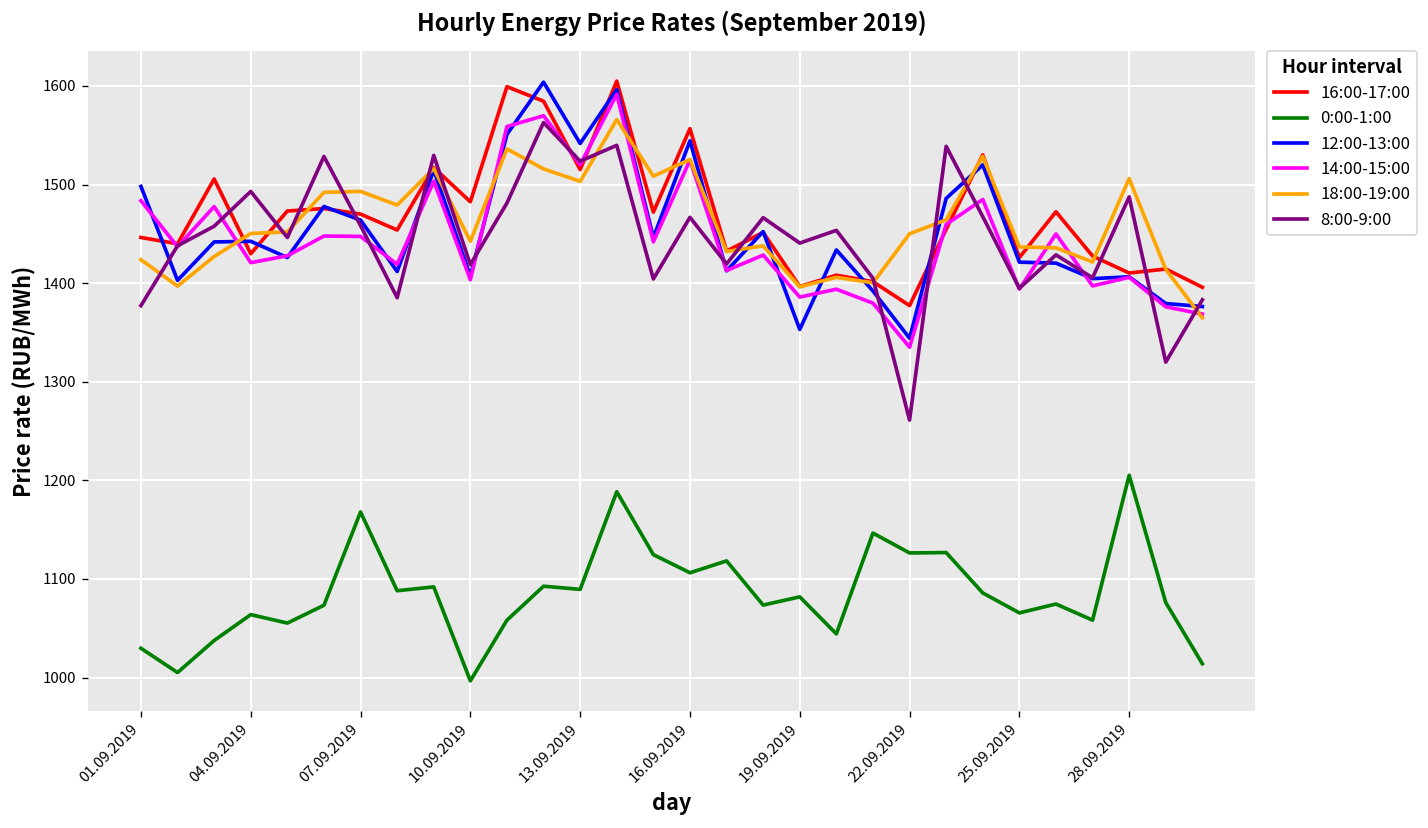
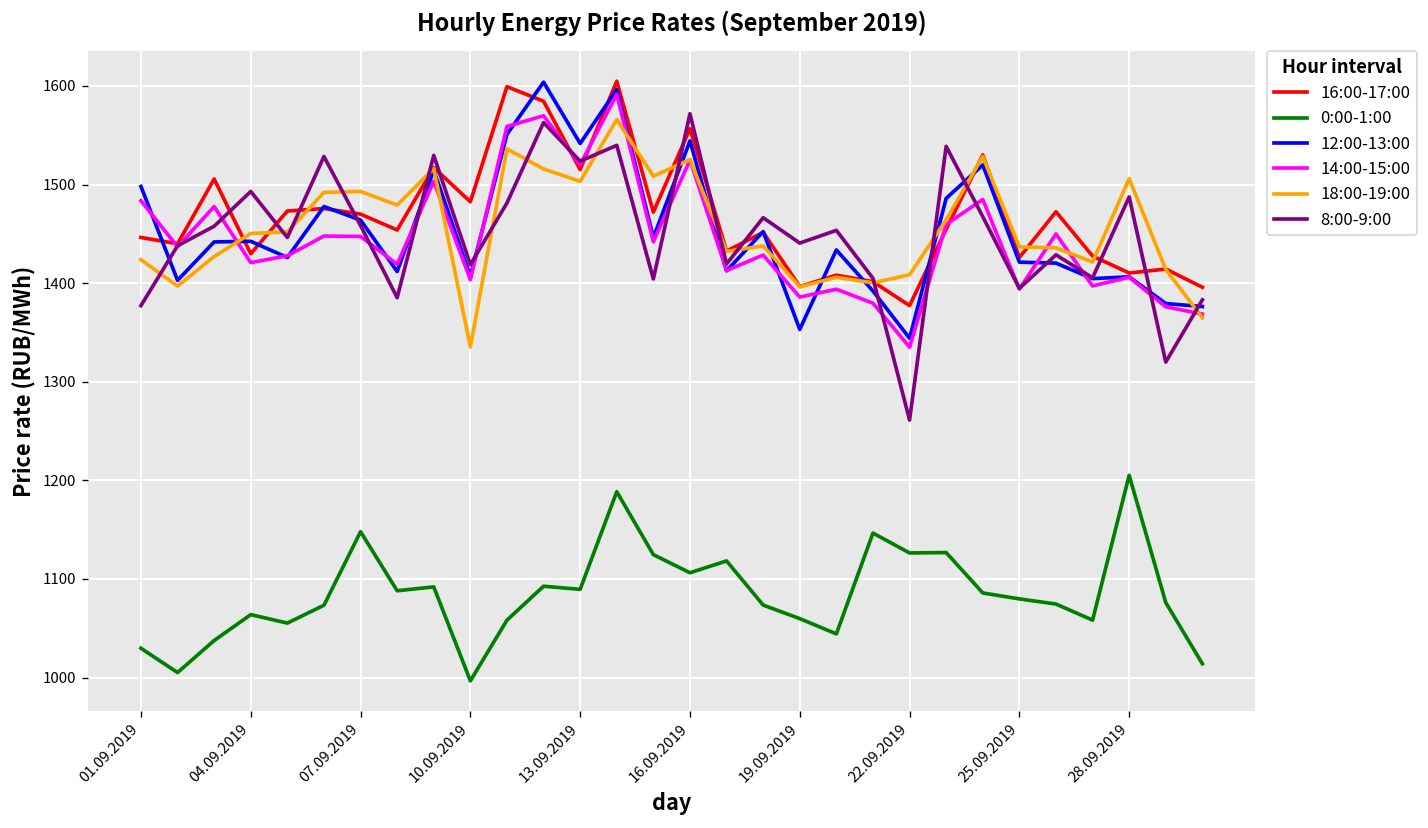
  {
    "16:00-17:00": {
      "01.09.2019": 1450,
      "04.09.2019": 1430,
      "07.09.2019": 1470,
      "10.09.2019": 1480,
      "13.09.2019": 1520,
      "16.09.2019": 1560,
      "22.09.2019": 1380,
      "25.09.2019": 1430,
      "28.09.2019": 1410
    },
    "0:00-1:00": {
      "01.09.2019": 1030,
      "04.09.2019": 1060,
-     "07.09.2019": 1170,
+     "07.09.2019": 1150,
      "10.09.2019": 1000,
      "13.09.2019": 1090,
      "16.09.2019": 1110,
-     "19.09.2019": 1080,
+     "19.09.2019": 1060,
      "22.09.2019": 1130,
-     "25.09.2019": 1070,
+     "25.09.2019": 1080,
      "28.09.2019": 1210
    },
    "12:00-13:00": {
      "01.09.2019": 1500,
      "04.09.2019": 1440,
      "07.09.2019": 1460,
      "10.09.2019": 1410,
      "13.09.2019": 1540,
      "16.09.2019": 1540,
      "19.09.2019": 1350,
      "22.09.2019": 1340,
      "25.09.2019": 1420
    },
    "14:00-15:00": {
      "01.09.2019": 1480,
      "04.09.2019": 1420,
      "07.09.2019": 1450,
      "10.09.2019": 1400,
      "13.09.2019": 1520,
      "19.09.2019": 1390,
      "22.09.2019": 1340
    },
    "18:00-19:00": {
      "01.09.2019": 1420,
      "04.09.2019": 1450,
      "07.09.2019": 1490,
-     "10.09.2019": 1440,
+     "10.09.2019": 1340,
      "13.09.2019": 1500,
-     "22.09.2019": 1450,
+     "22.09.2019": 1410,
      "25.09.2019": 1440,
      "28.09.2019": 1510
    },
    "8:00-9:00": {
      "01.09.2019": 1380,
      "04.09.2019": 1490,
      "07.09.2019": 1460,
      "10.09.2019": 1420,
      "13.09.2019": 1520,
-     "16.09.2019": 1470,
+     "16.09.2019": 1570,
      "19.09.2019": 1440,
      "22.09.2019": 1260,
      "28.09.2019": 1490
    }
  }
